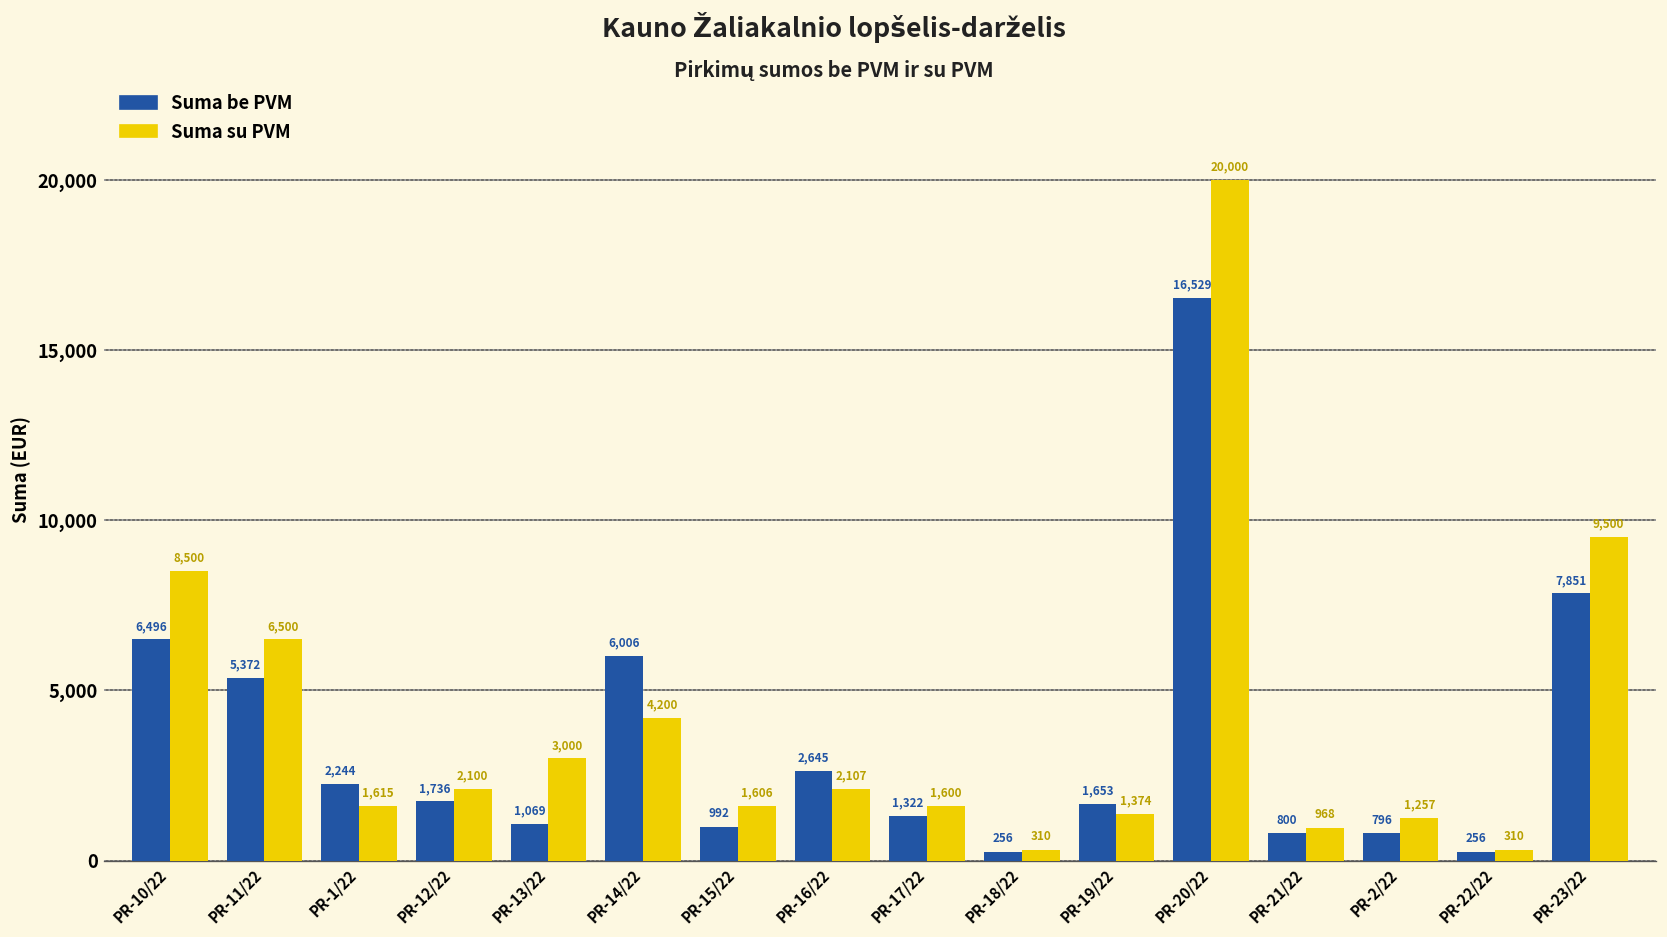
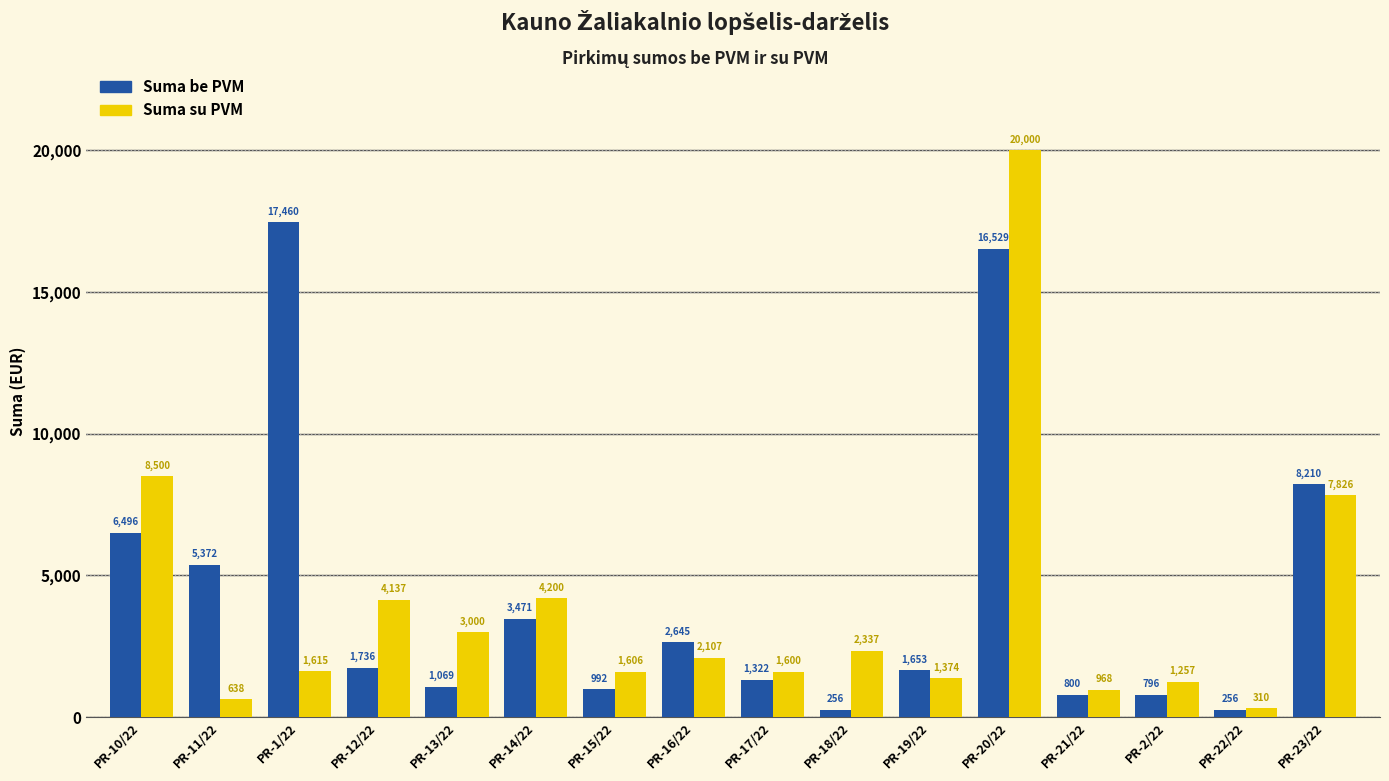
  {
    "Suma be PVM": {
      "PR-10/22": "6,496",
      "PR-11/22": "5,372",
-     "PR-1/22": "2,244",
+     "PR-1/22": "17,460",
      "PR-12/22": "1,736",
      "PR-13/22": "1,069",
-     "PR-14/22": "6,006",
+     "PR-14/22": "3,471",
      "PR-15/22": "992",
      "PR-16/22": "2,645",
      "PR-17/22": "1,322",
      "PR-18/22": "256",
      "PR-19/22": "1,653",
      "PR-20/22": "16,529",
      "PR-21/22": "800",
      "PR-2/22": "796",
      "PR-22/22": "256",
-     "PR-23/22": "7,851"
+     "PR-23/22": "8,210"
    },
    "Suma su PVM": {
      "PR-10/22": "8,500",
-     "PR-11/22": "6,500",
+     "PR-11/22": "638",
      "PR-1/22": "1,615",
-     "PR-12/22": "2,100",
+     "PR-12/22": "4,137",
      "PR-13/22": "3,000",
      "PR-14/22": "4,200",
      "PR-15/22": "1,606",
      "PR-16/22": "2,107",
      "PR-17/22": "1,600",
-     "PR-18/22": "310",
+     "PR-18/22": "2,337",
      "PR-19/22": "1,374",
      "PR-20/22": "20,000",
      "PR-21/22": "968",
      "PR-2/22": "1,257",
      "PR-22/22": "310",
-     "PR-23/22": "9,500"
+     "PR-23/22": "7,826"
    }
  }
